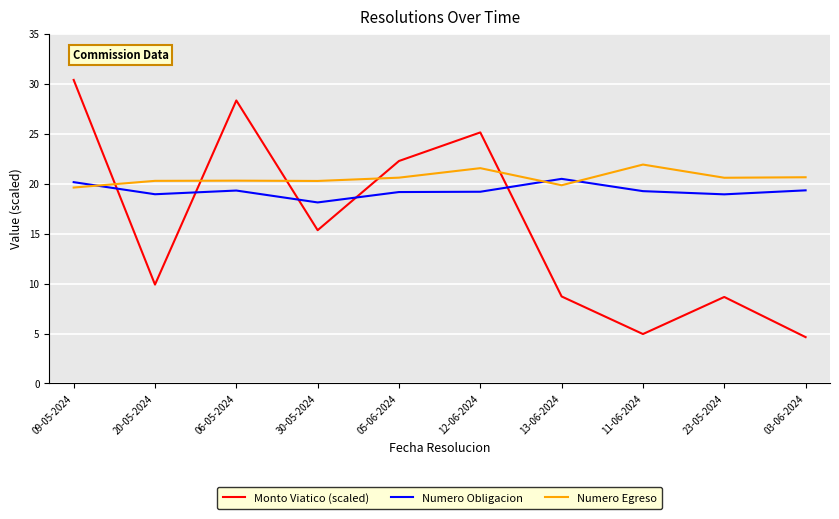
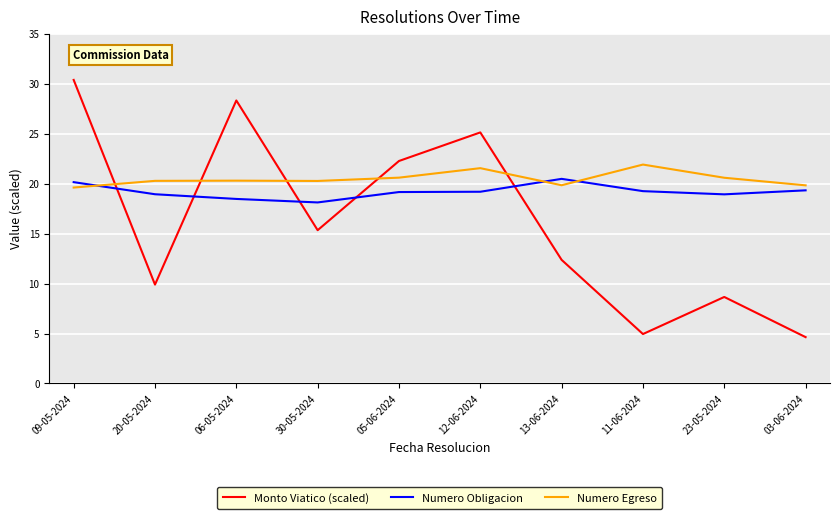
  {
    "Monto Viatico (scaled)": {
      "09-05-2024": 30,
      "20-05-2024": 10,
      "06-05-2024": 28,
      "30-05-2024": 15,
      "05-06-2024": 22,
      "12-06-2024": 25,
-     "13-06-2024": 9,
+     "13-06-2024": 12,
      "11-06-2024": 5,
      "23-05-2024": 9,
      "03-06-2024": 5
    },
    "Numero Obligacion": {
      "09-05-2024": 20,
      "20-05-2024": 19,
-     "06-05-2024": 19,
+     "06-05-2024": 18,
      "30-05-2024": 18,
      "05-06-2024": 19,
      "12-06-2024": 19,
      "13-06-2024": 20,
      "11-06-2024": 19,
      "23-05-2024": 19,
      "03-06-2024": 19
    },
    "Numero Egreso": {
      "09-05-2024": 20,
      "20-05-2024": 20,
      "06-05-2024": 20,
      "30-05-2024": 20,
      "05-06-2024": 21,
      "12-06-2024": 22,
      "13-06-2024": 20,
      "11-06-2024": 22,
      "23-05-2024": 21,
-     "03-06-2024": 21
+     "03-06-2024": 20
    }
  }
